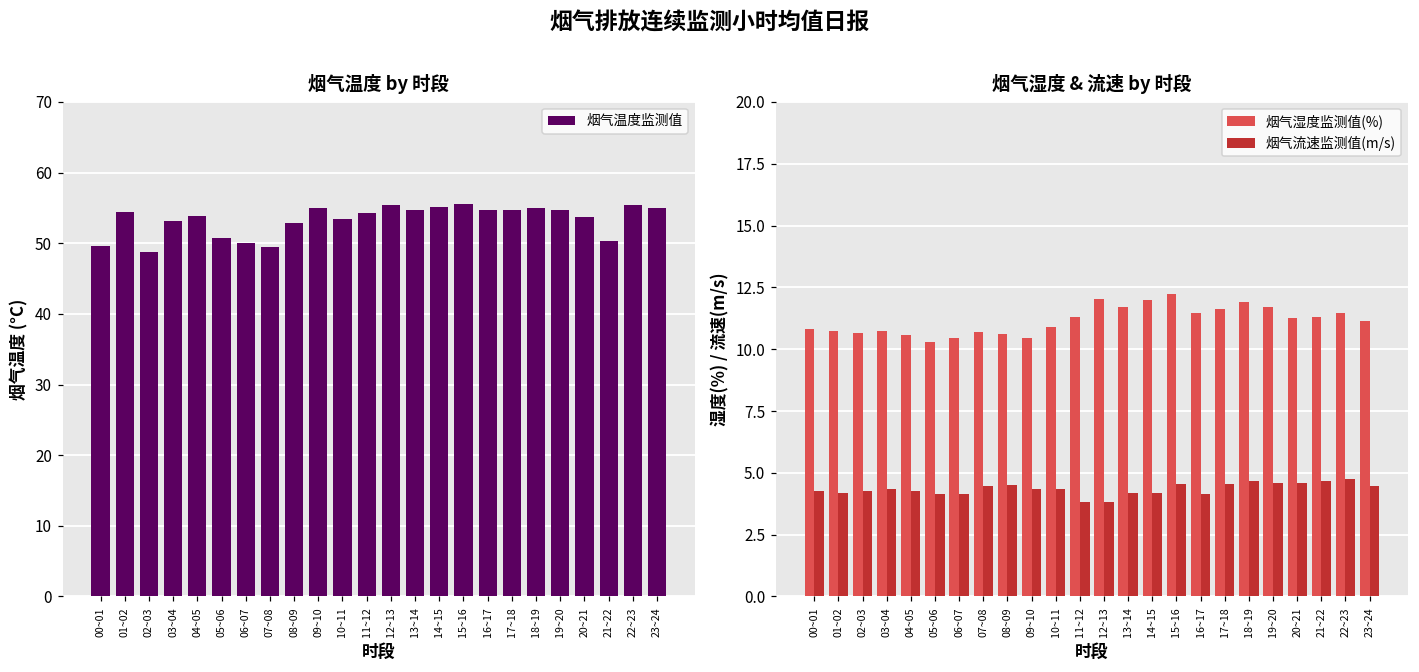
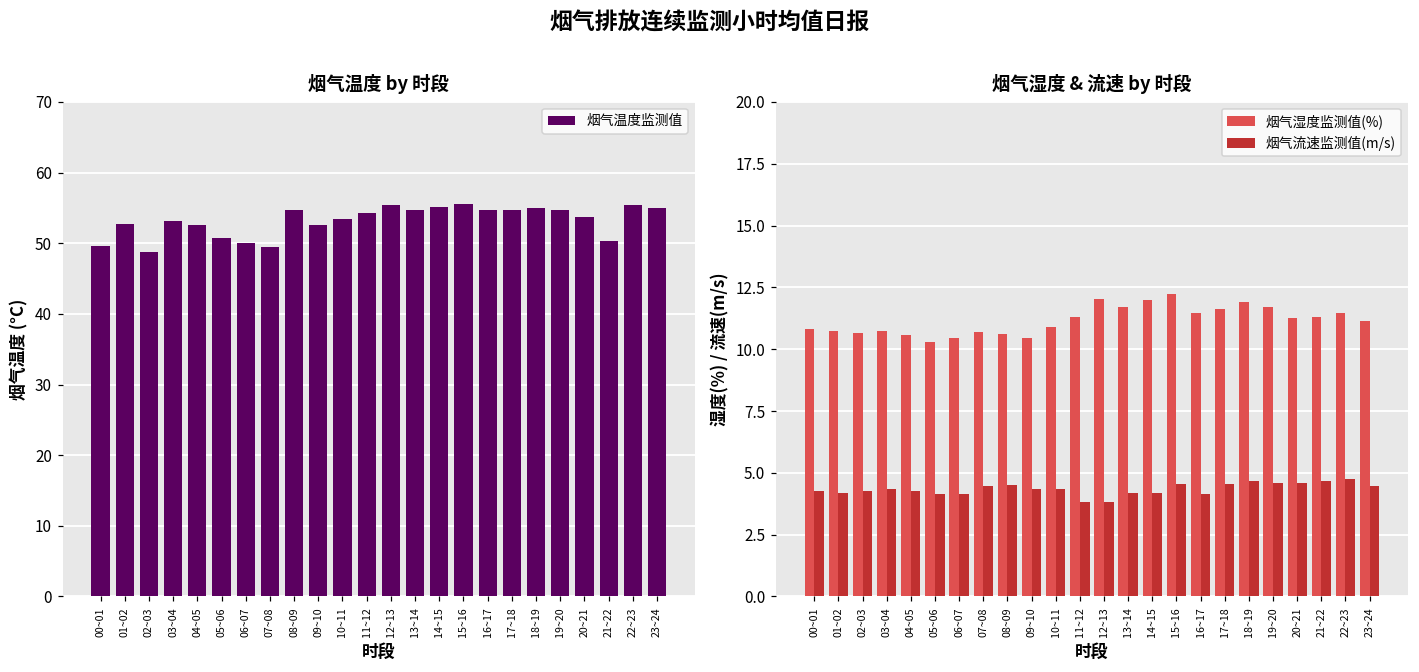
  {
    "烟气温度 by 时段": {
      "00~01": 50,
-     "01~02": 54,
+     "01~02": 53,
      "02~03": 49,
      "03~04": 53,
-     "04~05": 54,
+     "04~05": 53,
      "05~06": 51,
      "06~07": 50,
      "07~08": 50,
-     "08~09": 53,
-     "09~10": 55,
+     "08~09": 55,
+     "09~10": 53,
      "10~11": 53,
      "11~12": 54,
      "12~13": 55,
      "13~14": 55,
      "14~15": 55,
      "15~16": 56,
      "16~17": 55,
      "17~18": 55,
      "18~19": 55,
      "19~20": 55,
      "20~21": 54,
      "21~22": 50,
      "22~23": 55,
      "23~24": 55
    }
  }
